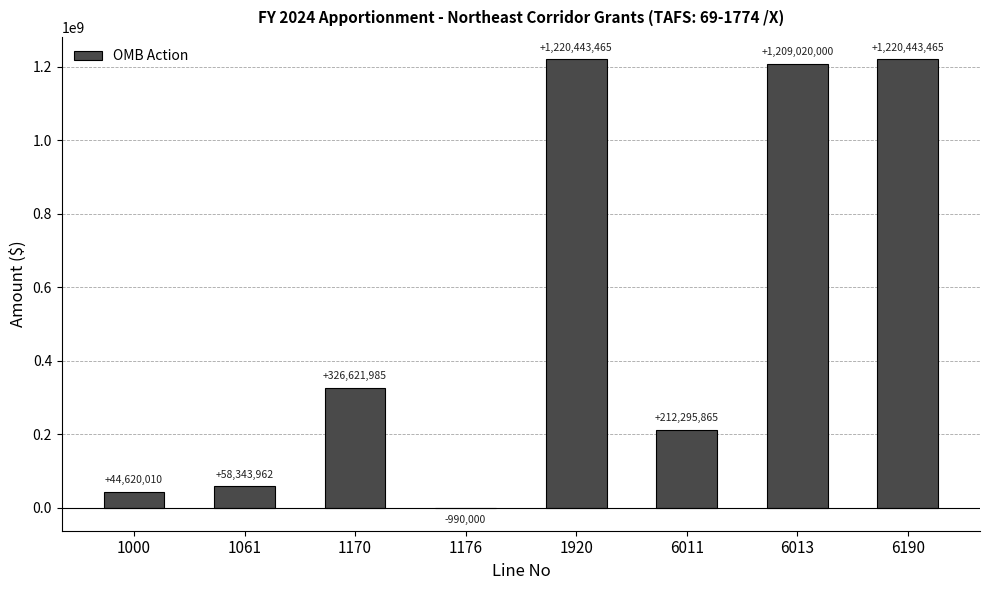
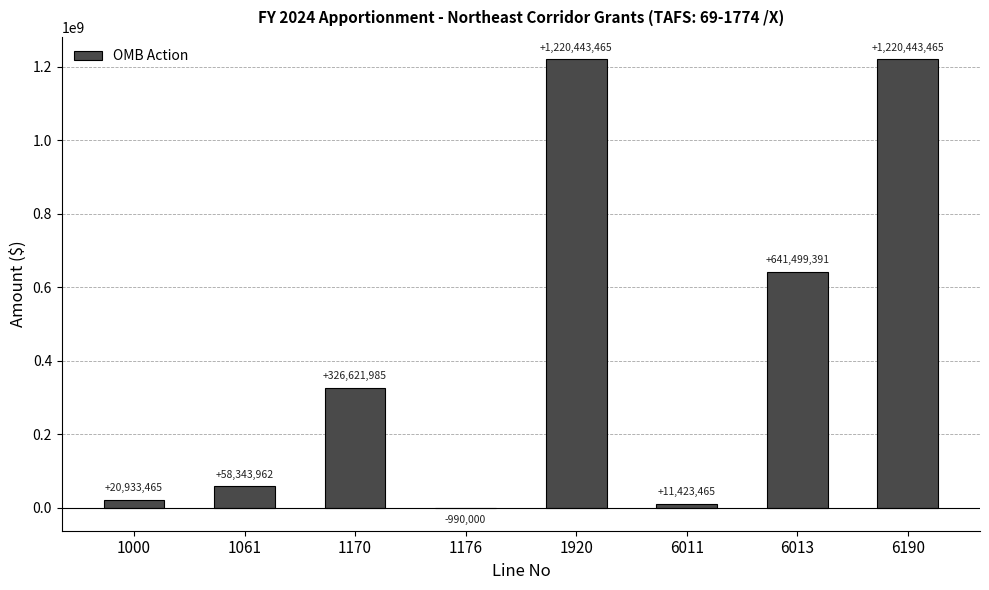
  {
-   "1000": "+44,620,010",
+   "1000": "+20,933,465",
    "1061": "+58,343,962",
    "1170": "+326,621,985",
    "1176": "-990,000",
    "1920": "+1,220,443,465",
-   "6011": "+212,295,865",
-   "6013": "+1,209,020,000",
+   "6011": "+11,423,465",
+   "6013": "+641,499,391",
    "6190": "+1,220,443,465"
  }
